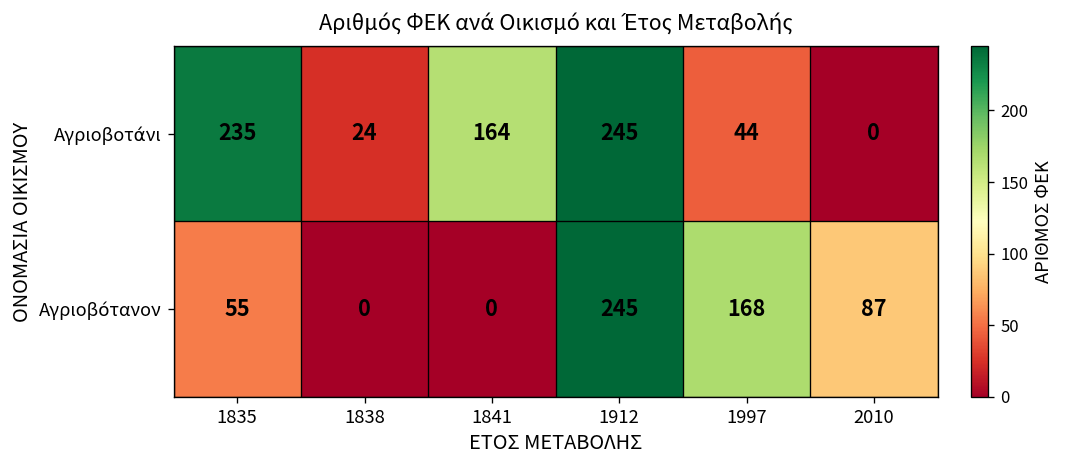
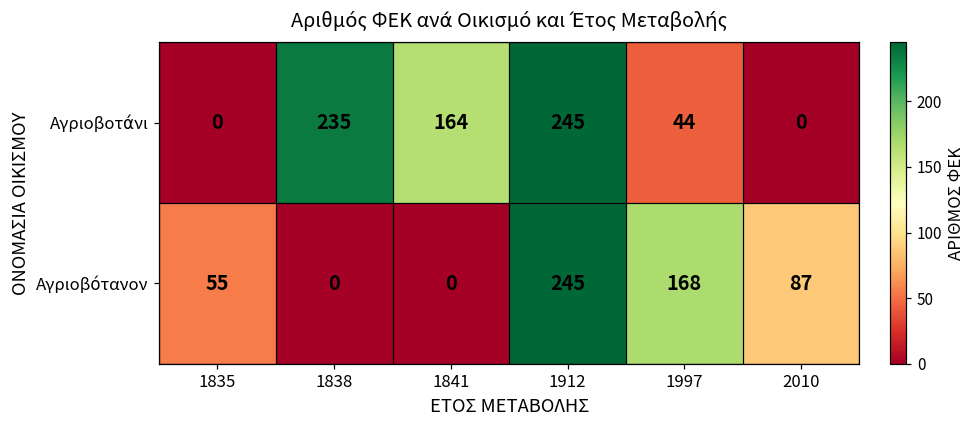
  {
    "Αγριοβοτάνι": {
-     "1835": 235,
-     "1838": 24,
+     "1835": 0,
+     "1838": 235,
      "1841": 164,
      "1912": 245,
      "1997": 44,
      "2010": 0
    },
    "Αγριοβότανον": {
      "1835": 55,
      "1838": 0,
      "1841": 0,
      "1912": 245,
      "1997": 168,
      "2010": 87
    }
  }
